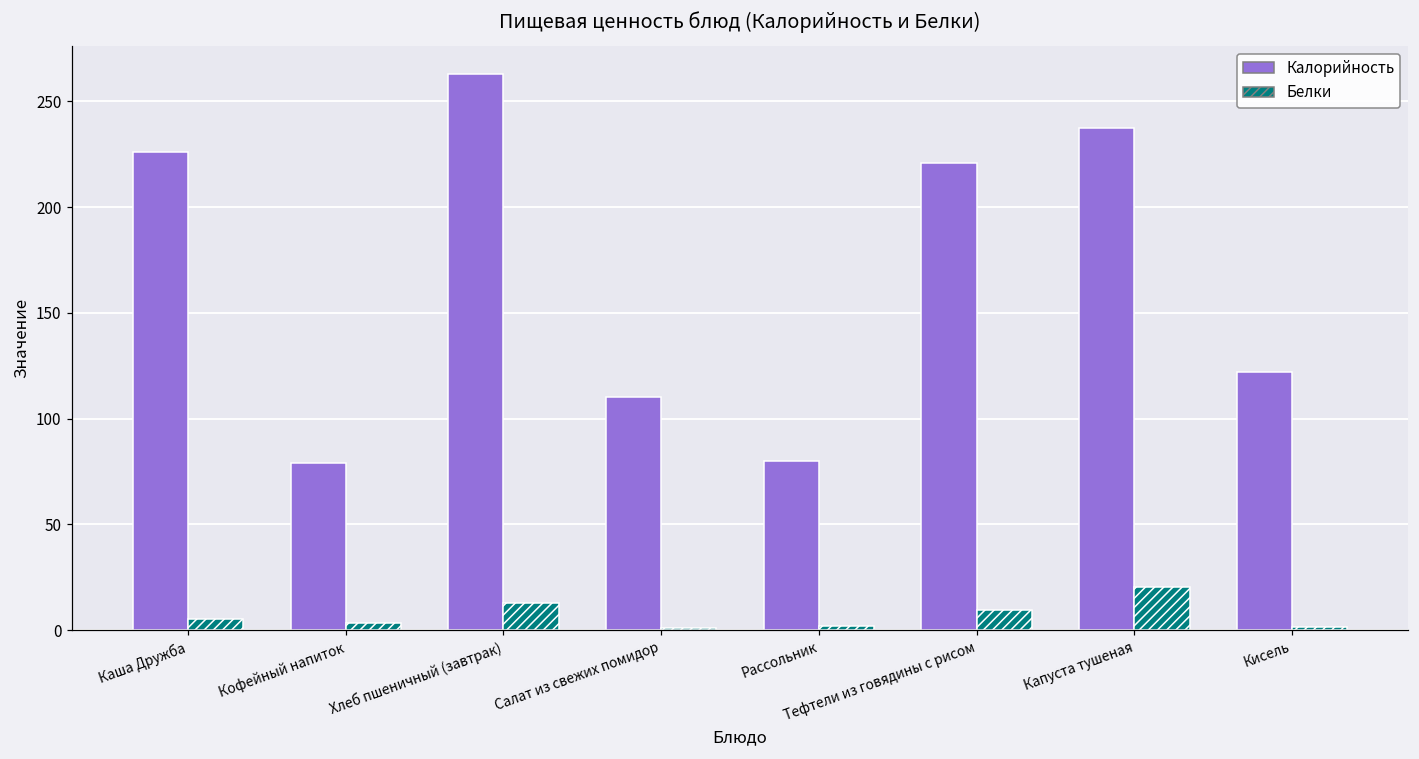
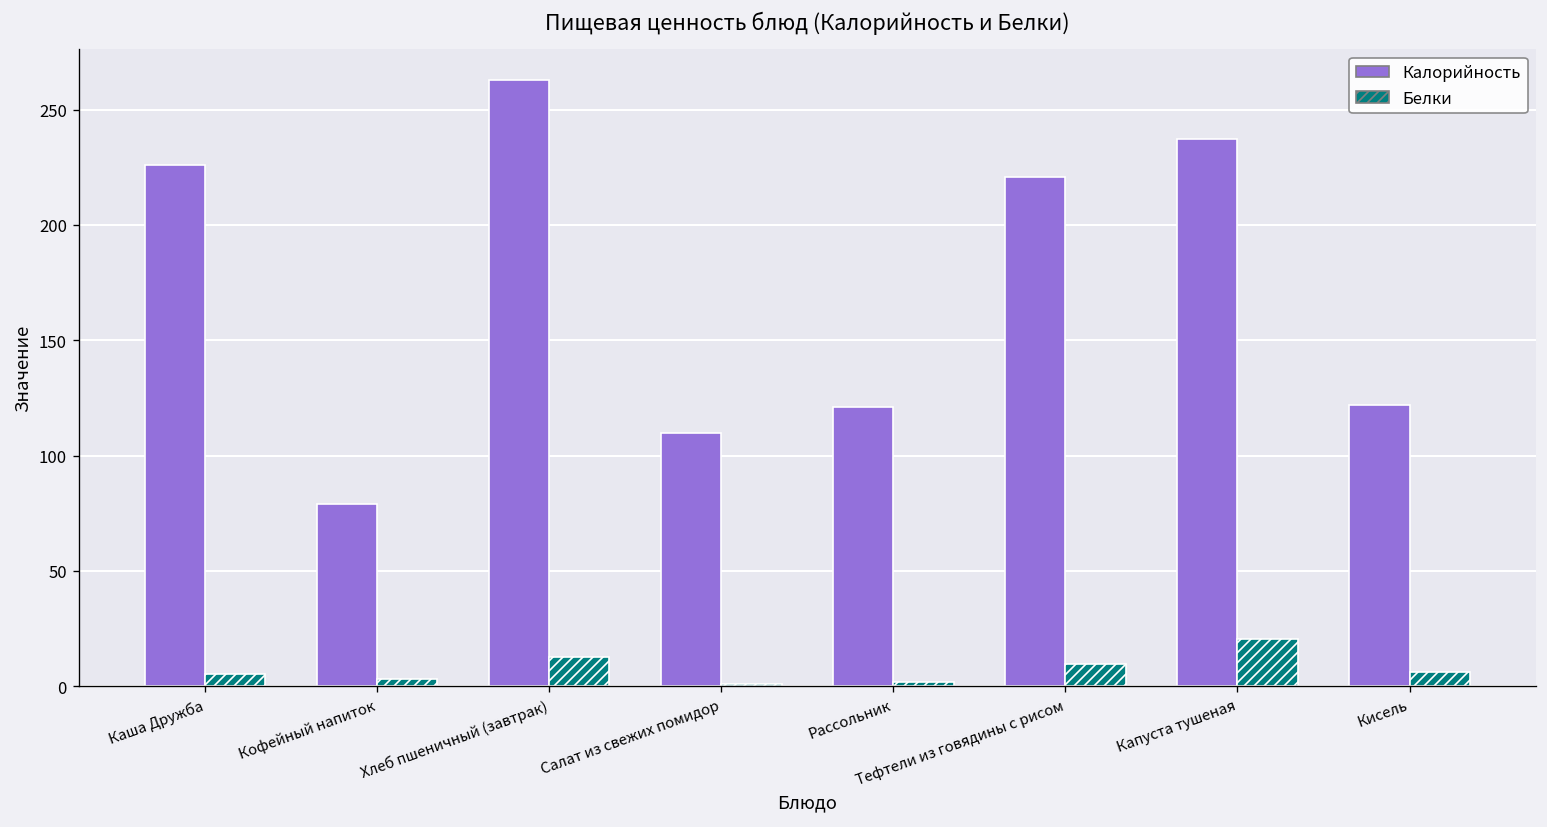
  {
    "Калорийность": {
      "Каша Дружба": 226,
      "Кофейный напиток": 79,
      "Хлеб пшеничный (завтрак)": 263,
      "Салат из свежих помидор": 110,
-     "Рассольник": 80,
+     "Рассольник": 121,
      "Тефтели из говядины с рисом": 221,
      "Капуста тушеная": 237,
      "Кисель": 122
    },
    "Белки": {
      "Каша Дружба": 5,
      "Кофейный напиток": 3,
      "Хлеб пшеничный (завтрак)": 13,
      "Рассольник": 2,
      "Тефтели из говядины с рисом": 10,
      "Капуста тушеная": 20,
-     "Кисель": 1
+     "Кисель": 6
    }
  }
